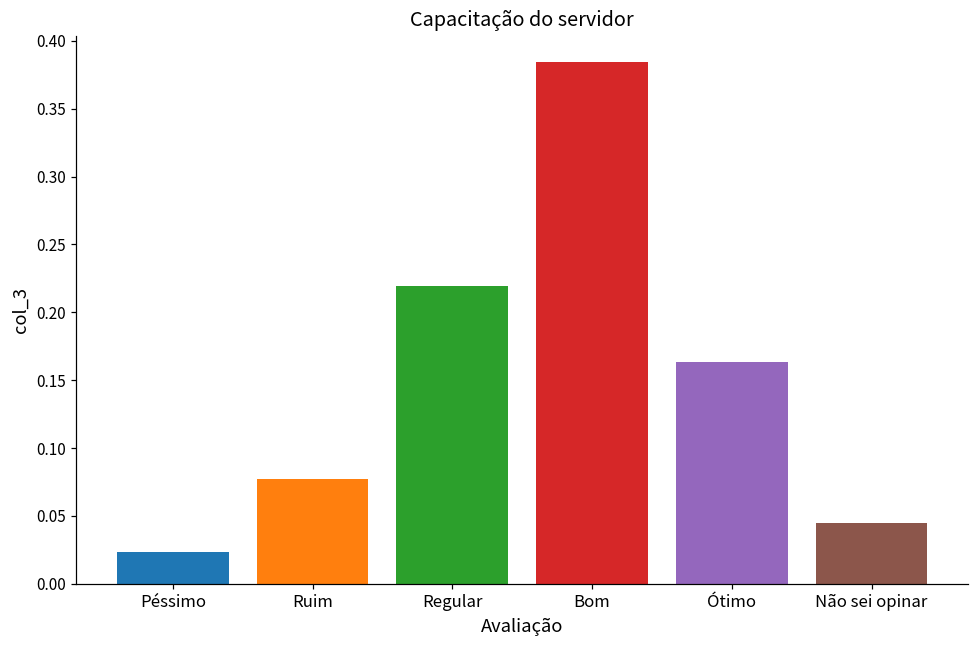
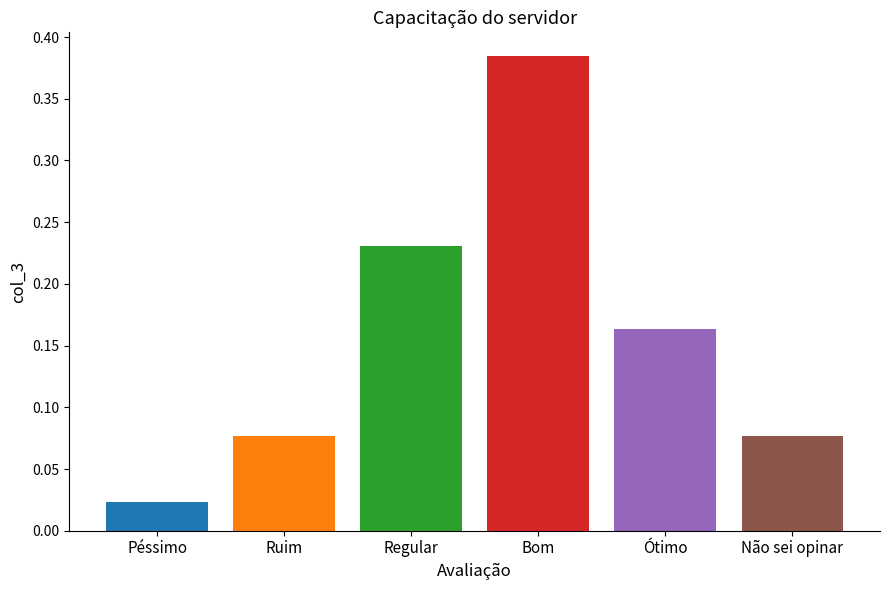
  {
    "Péssimo": 0.023,
    "Ruim": 0.077,
-   "Regular": 0.220,
+   "Regular": 0.231,
    "Bom": 0.385,
    "Ótimo": 0.164,
-   "Não sei opinar": 0.045
+   "Não sei opinar": 0.077
  }
